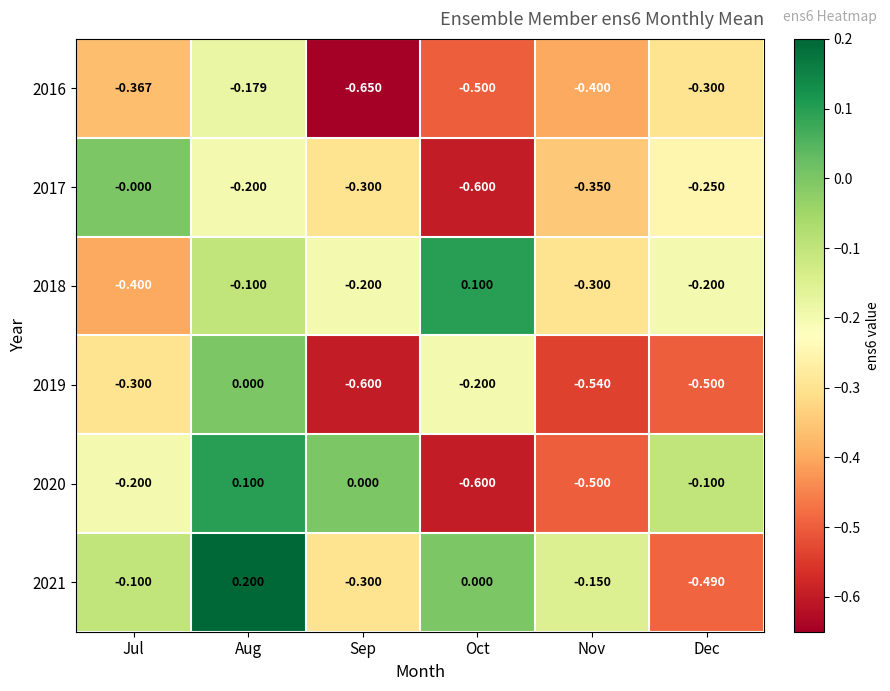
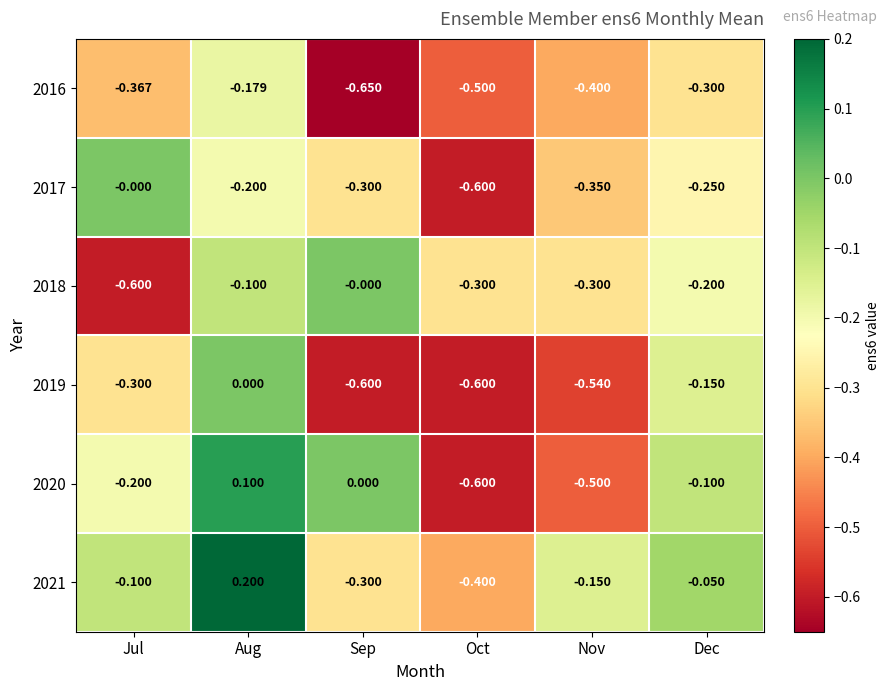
  {
    "2016": {
      "Jul": -0.367,
      "Aug": -0.179,
      "Sep": -0.650,
      "Oct": -0.500,
      "Nov": -0.400,
      "Dec": -0.300
    },
    "2017": {
      "Jul": -0.000,
      "Aug": -0.200,
      "Sep": -0.300,
      "Oct": -0.600,
      "Nov": -0.350,
      "Dec": -0.250
    },
    "2018": {
-     "Jul": -0.400,
+     "Jul": -0.600,
      "Aug": -0.100,
-     "Sep": -0.200,
-     "Oct": 0.100,
+     "Sep": -0.000,
+     "Oct": -0.300,
      "Nov": -0.300,
      "Dec": -0.200
    },
    "2019": {
      "Jul": -0.300,
      "Aug": 0.000,
      "Sep": -0.600,
-     "Oct": -0.200,
+     "Oct": -0.600,
      "Nov": -0.540,
-     "Dec": -0.500
+     "Dec": -0.150
    },
    "2020": {
      "Jul": -0.200,
      "Aug": 0.100,
      "Sep": 0.000,
      "Oct": -0.600,
      "Nov": -0.500,
      "Dec": -0.100
    },
    "2021": {
      "Jul": -0.100,
      "Aug": 0.200,
      "Sep": -0.300,
-     "Oct": 0.000,
+     "Oct": -0.400,
      "Nov": -0.150,
-     "Dec": -0.490
+     "Dec": -0.050
    }
  }
